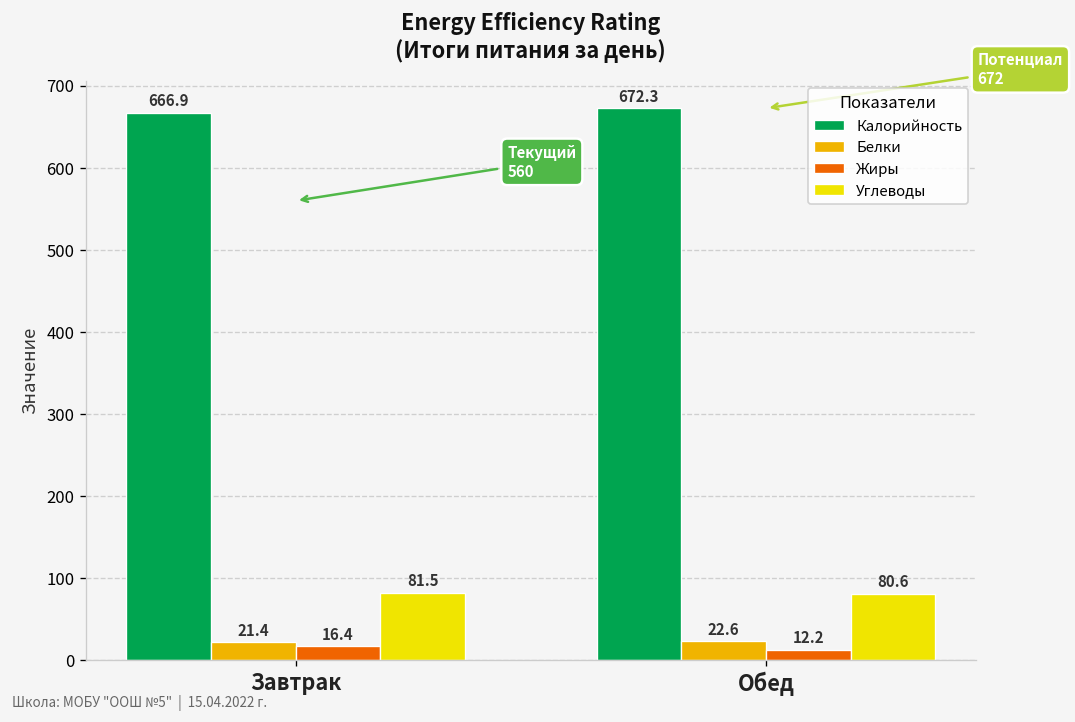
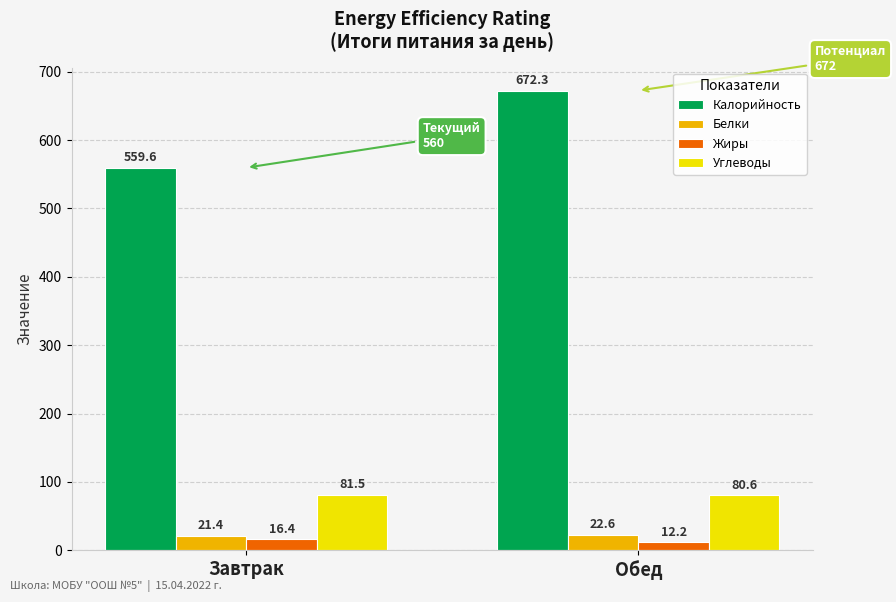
  {
    "Калорийность": {
-     "Завтрак": 666.9,
+     "Завтрак": 559.6,
      "Обед": 672.3
    },
    "Жиры": {
      "Завтрак": 16.4,
      "Обед": 12.2
    }
  }
